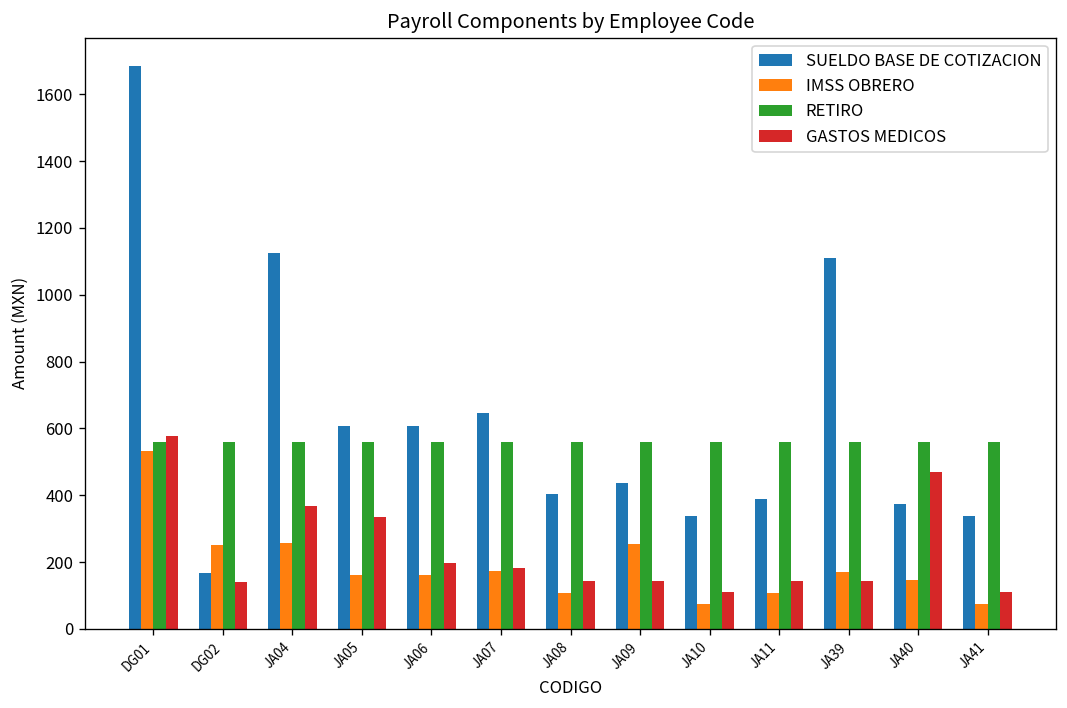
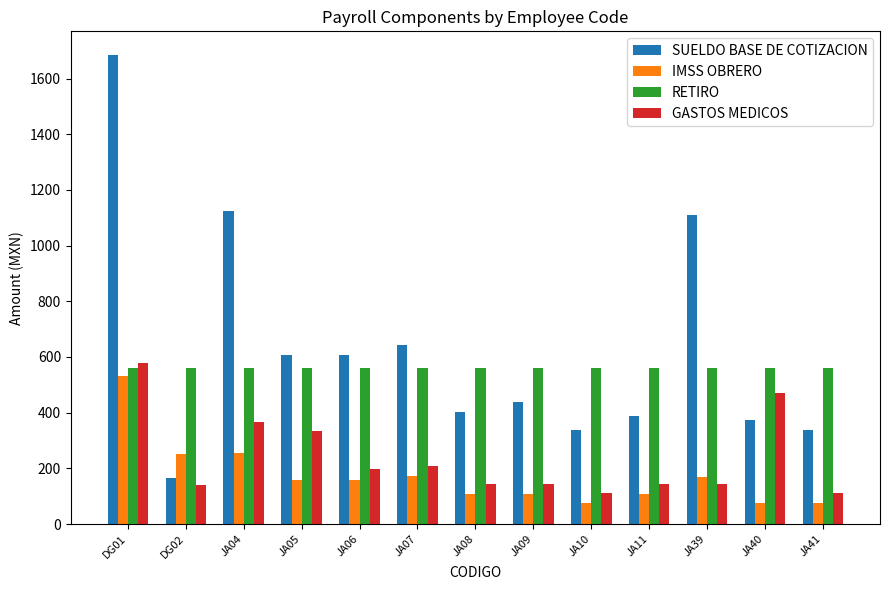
  {
    "SUELDO BASE DE COTIZACION": {
      "DG01": 1690,
      "DG02": 170,
      "JA04": 1130,
      "JA05": 610,
      "JA06": 610,
      "JA07": 640,
      "JA08": 400,
      "JA09": 440,
      "JA10": 340,
      "JA11": 390,
      "JA39": 1110,
      "JA40": 370,
      "JA41": 340
    },
    "IMSS OBRERO": {
      "DG01": 530,
      "DG02": 250,
      "JA04": 260,
      "JA05": 160,
      "JA06": 160,
      "JA07": 170,
      "JA08": 110,
-     "JA09": 260,
+     "JA09": 110,
      "JA10": 70,
      "JA11": 110,
      "JA39": 170,
-     "JA40": 150,
+     "JA40": 70,
      "JA41": 70
    },
    "RETIRO": {
      "DG01": 560,
      "DG02": 560,
      "JA04": 560,
      "JA05": 560,
      "JA06": 560,
      "JA07": 560,
      "JA08": 560,
      "JA09": 560,
      "JA10": 560,
      "JA11": 560,
      "JA39": 560,
      "JA40": 560,
      "JA41": 560
    },
    "GASTOS MEDICOS": {
      "DG01": 580,
      "DG02": 140,
      "JA04": 370,
      "JA05": 330,
      "JA06": 200,
-     "JA07": 180,
+     "JA07": 210,
      "JA08": 140,
      "JA09": 140,
      "JA10": 110,
      "JA11": 140,
      "JA39": 140,
      "JA40": 470,
      "JA41": 110
    }
  }
